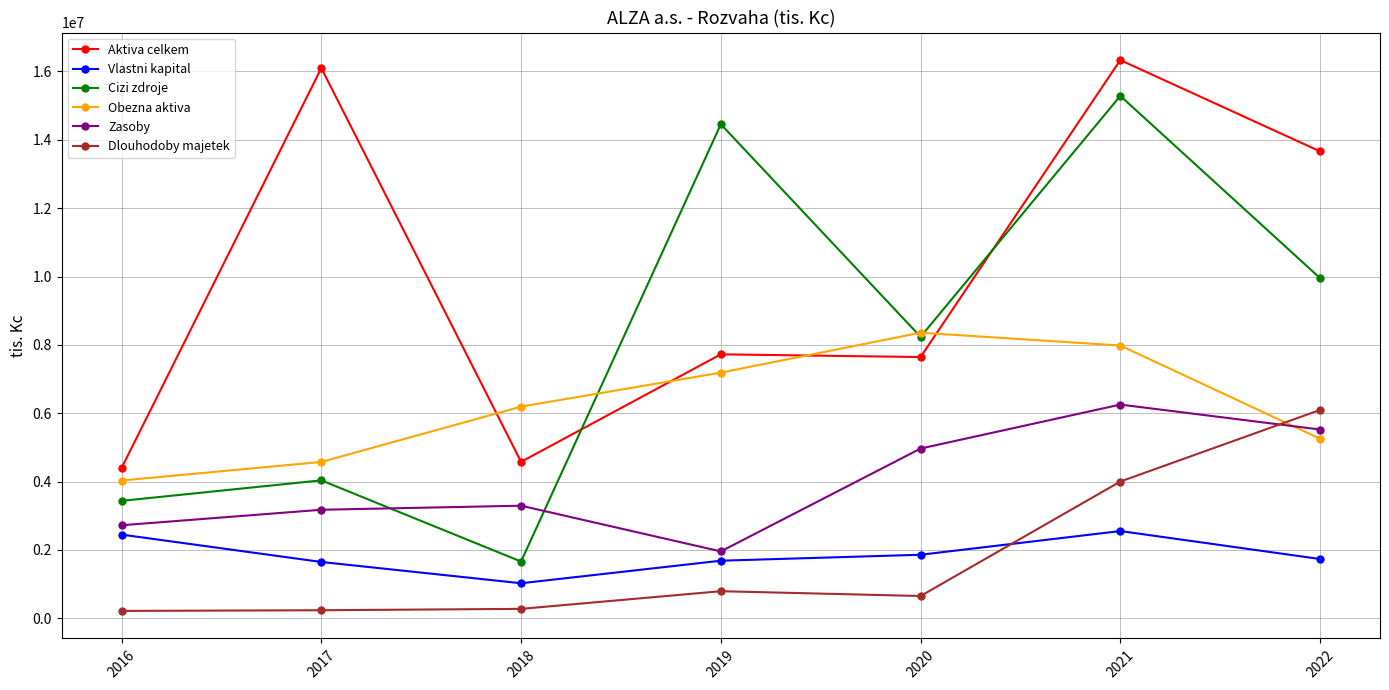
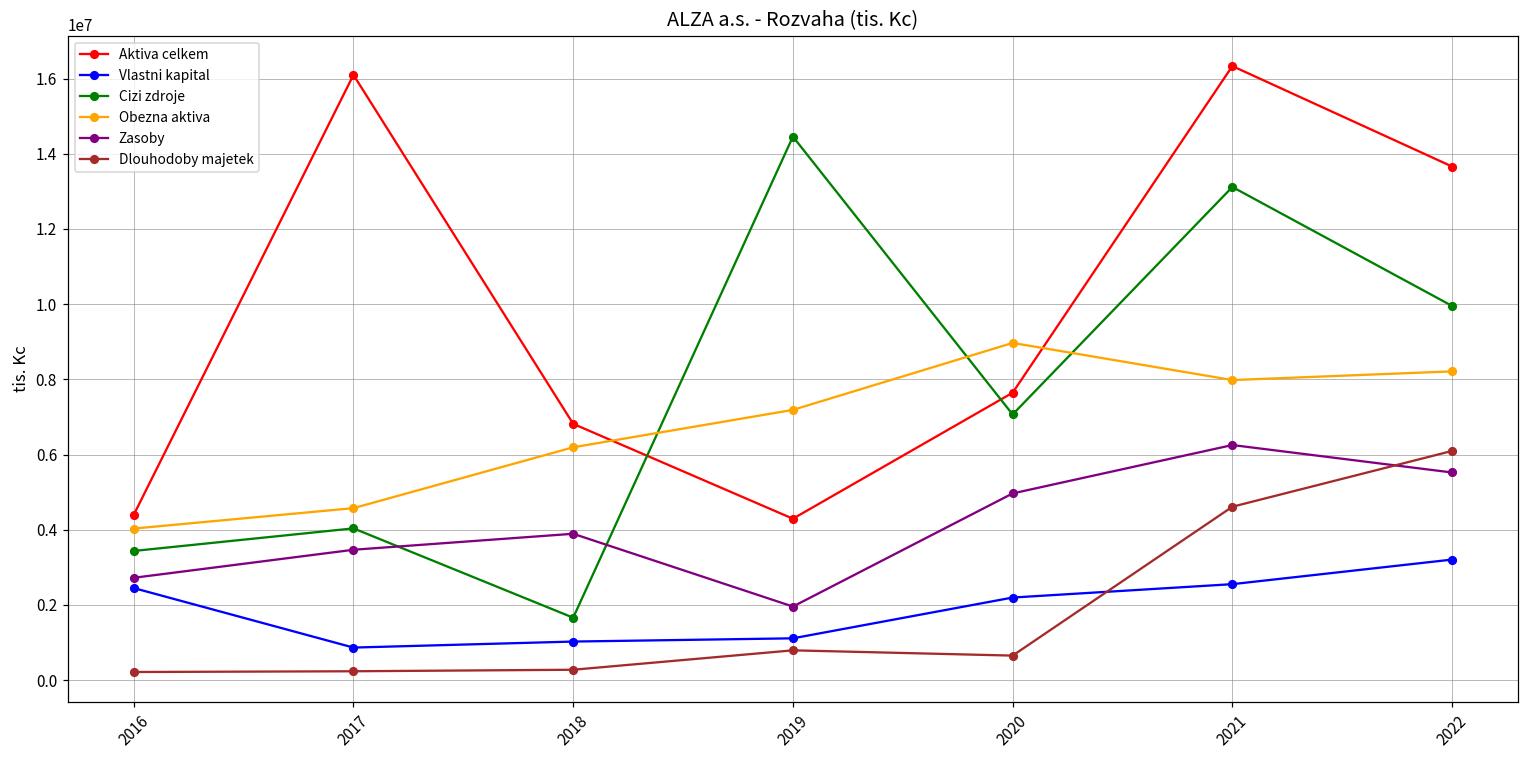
  {
    "Aktiva celkem": {
      "2016": 4400000,
      "2017": 16100000,
-     "2018": 4600000,
-     "2019": 7700000,
+     "2018": 6800000,
+     "2019": 4300000,
      "2020": 7600000,
      "2021": 16300000,
      "2022": 13700000
    },
    "Vlastni kapital": {
      "2016": 2400000,
-     "2017": 1600000,
+     "2017": 900000,
      "2018": 1000000,
-     "2019": 1700000,
-     "2020": 1900000,
+     "2019": 1100000,
+     "2020": 2200000,
      "2021": 2600000,
-     "2022": 1700000
+     "2022": 3200000
    },
    "Cizi zdroje": {
      "2016": 3400000,
      "2017": 4000000,
      "2018": 1700000,
      "2019": 14500000,
-     "2020": 8200000,
-     "2021": 15300000,
+     "2020": 7100000,
+     "2021": 13100000,
      "2022": 10000000
    },
    "Obezna aktiva": {
      "2016": 4000000,
      "2017": 4600000,
      "2018": 6200000,
      "2019": 7200000,
-     "2020": 8400000,
+     "2020": 9000000,
      "2021": 8000000,
-     "2022": 5300000
+     "2022": 8200000
    },
    "Zasoby": {
      "2016": 2700000,
-     "2017": 3200000,
-     "2018": 3300000,
+     "2017": 3500000,
+     "2018": 3900000,
      "2019": 2000000,
      "2020": 5000000,
      "2021": 6300000,
      "2022": 5500000
    },
    "Dlouhodoby majetek": {
      "2016": 200000,
      "2017": 200000,
      "2018": 300000,
      "2019": 800000,
      "2020": 700000,
-     "2021": 4000000,
+     "2021": 4600000,
      "2022": 6100000
    }
  }
